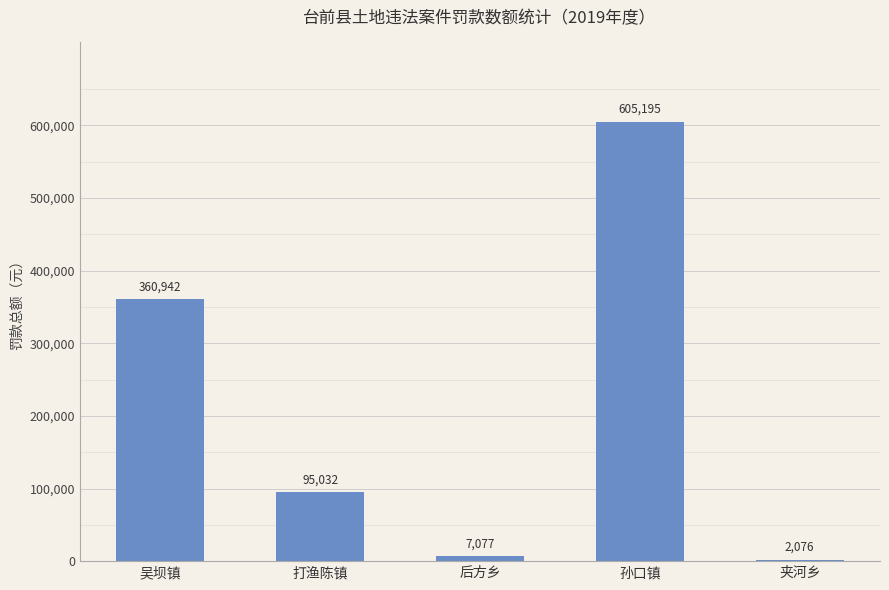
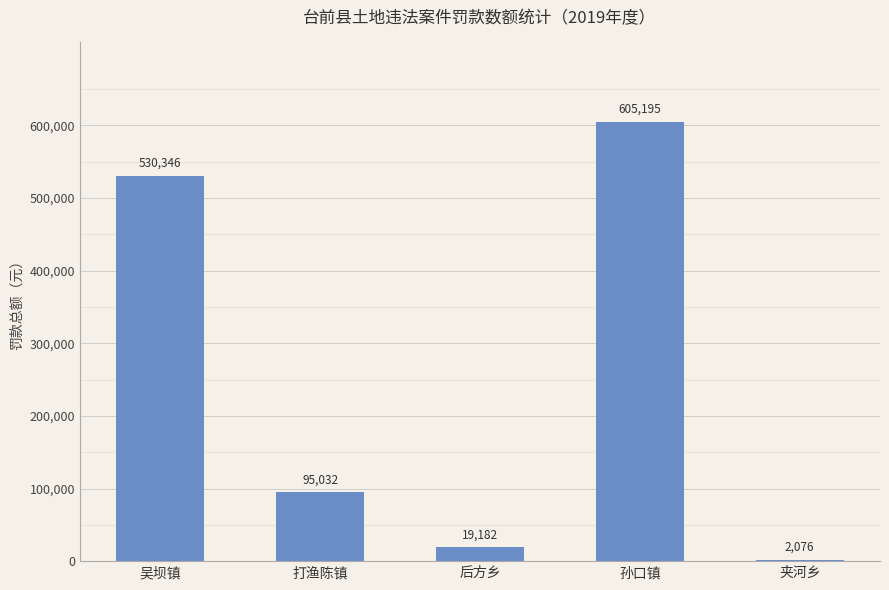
  {
-   "吴坝镇": "360,942",
+   "吴坝镇": "530,346",
    "打渔陈镇": "95,032",
-   "后方乡": "7,077",
+   "后方乡": "19,182",
    "孙口镇": "605,195",
    "夹河乡": "2,076"
  }
